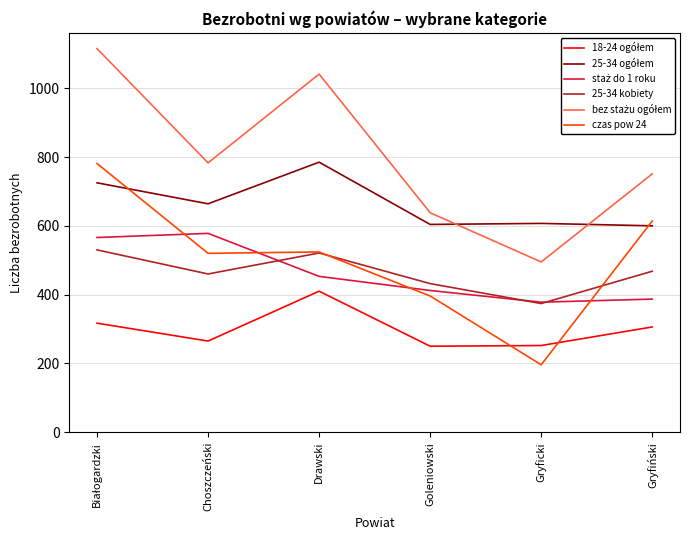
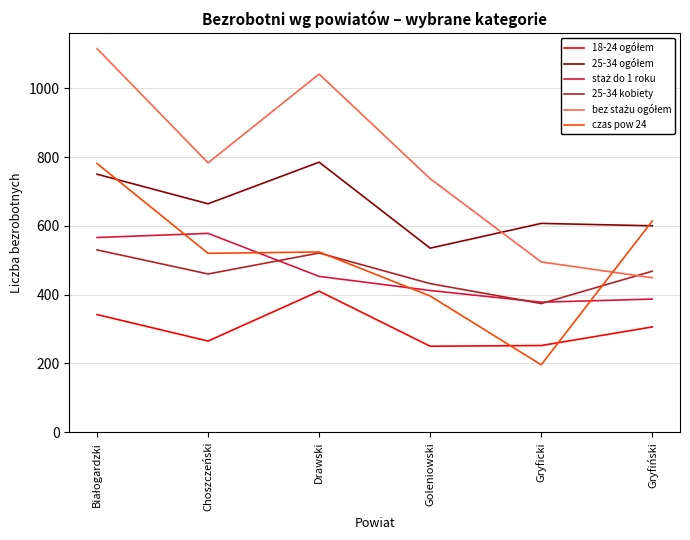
  {
    "18-24 ogółem": {
-     "Białogardzki": 320,
+     "Białogardzki": 340,
      "Choszczeński": 270,
      "Drawski": 410,
      "Goleniowski": 250,
      "Gryficki": 250,
      "Gryfiński": 310
    },
    "25-34 ogółem": {
-     "Białogardzki": 730,
+     "Białogardzki": 750,
      "Choszczeński": 660,
      "Drawski": 790,
-     "Goleniowski": 600,
+     "Goleniowski": 540,
      "Gryficki": 610,
      "Gryfiński": 600
    },
    "bez stażu ogółem": {
      "Białogardzki": 1120,
      "Choszczeński": 780,
      "Drawski": 1040,
-     "Goleniowski": 640,
+     "Goleniowski": 740,
      "Gryficki": 500,
-     "Gryfiński": 750
+     "Gryfiński": 450
    },
    "czas pow 24": {
      "Białogardzki": 780,
      "Choszczeński": 520,
      "Goleniowski": 400,
      "Gryficki": 200,
      "Gryfiński": 610
    }
  }
